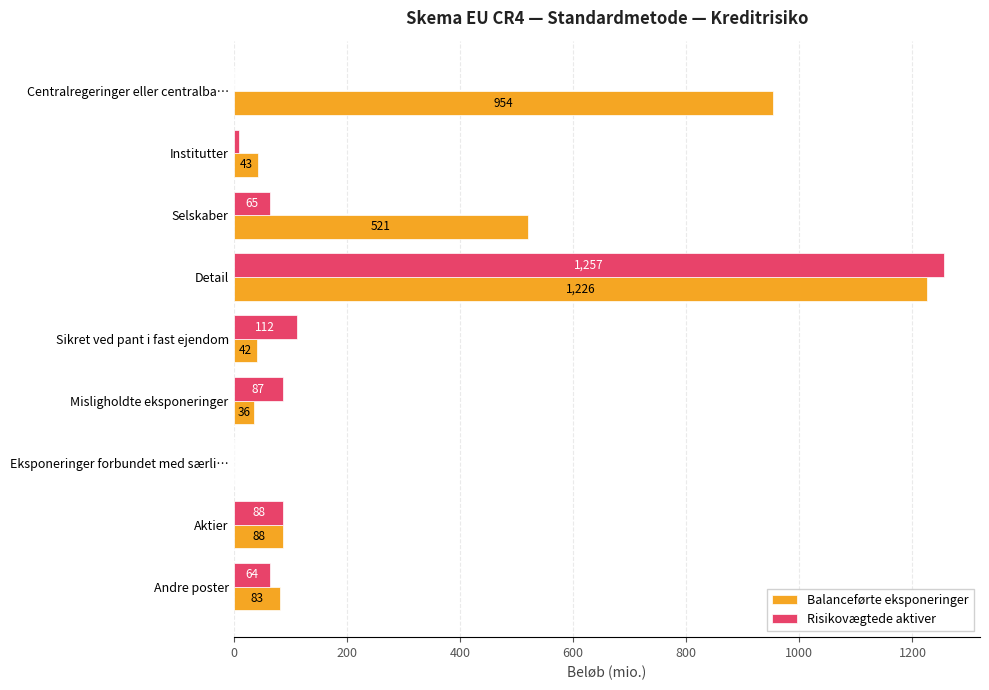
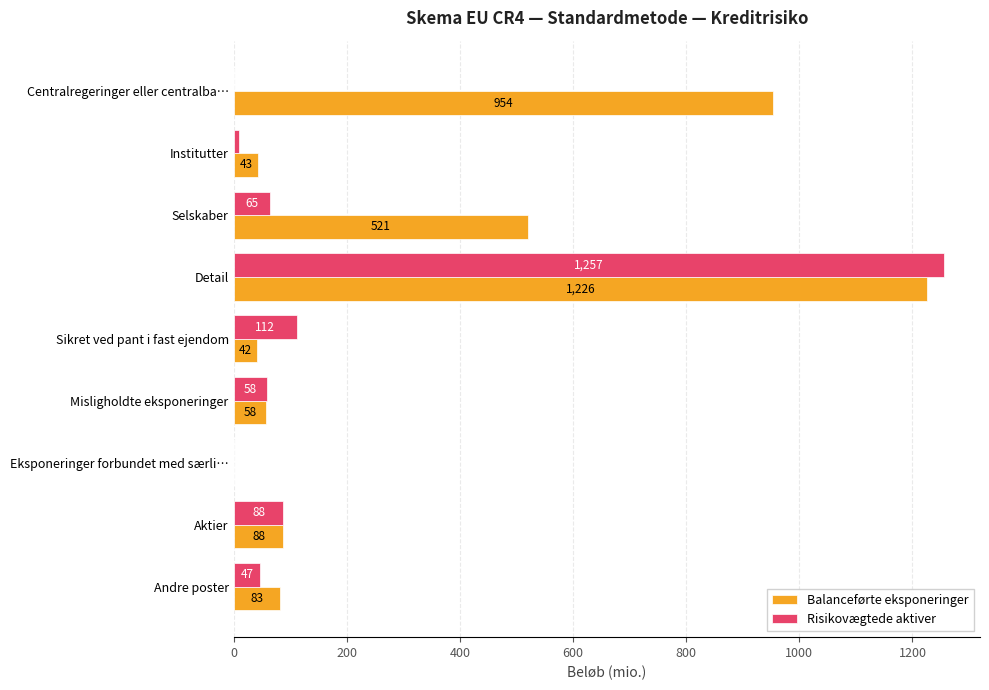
  {
    "Balanceførte eksponeringer": {
      "Centralregeringer eller centralba…": "954",
      "Institutter": "43",
      "Selskaber": "521",
      "Detail": "1,226",
      "Sikret ved pant i fast ejendom": "42",
-     "Misligholdte eksponeringer": "36",
+     "Misligholdte eksponeringer": "58",
      "Aktier": "88",
      "Andre poster": "83"
    },
    "Risikovægtede aktiver": {
      "Selskaber": "65",
      "Detail": "1,257",
      "Sikret ved pant i fast ejendom": "112",
-     "Misligholdte eksponeringer": "87",
+     "Misligholdte eksponeringer": "58",
      "Aktier": "88",
-     "Andre poster": "64"
+     "Andre poster": "47"
    }
  }
